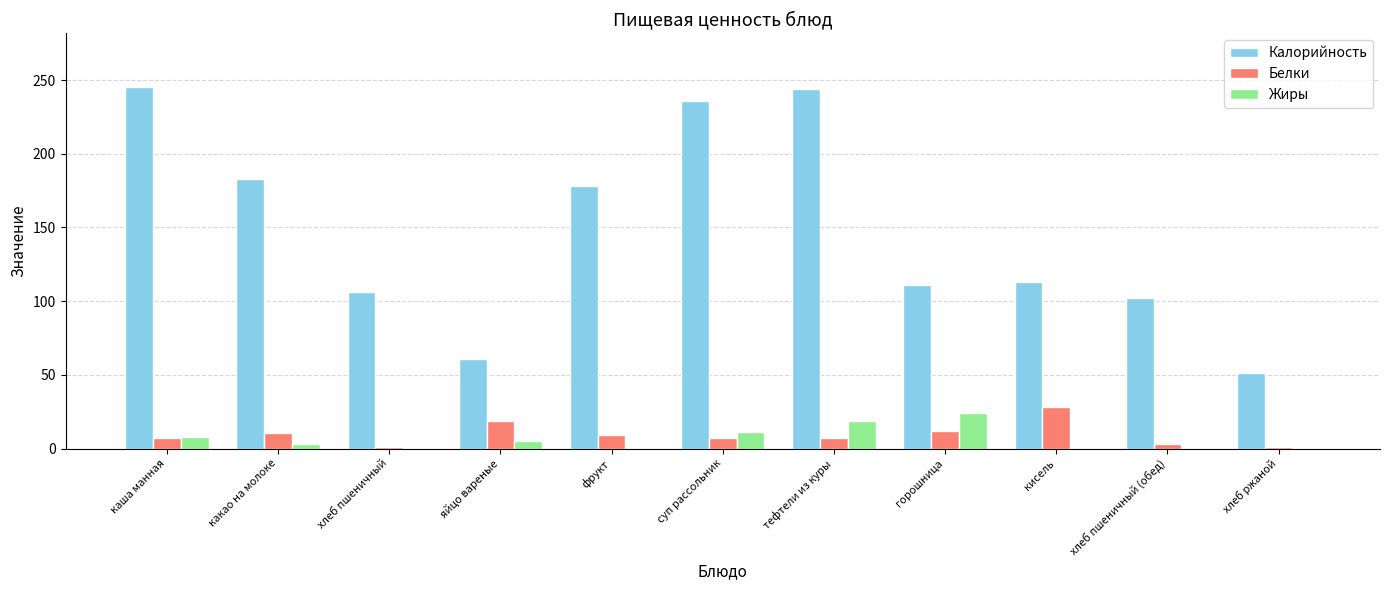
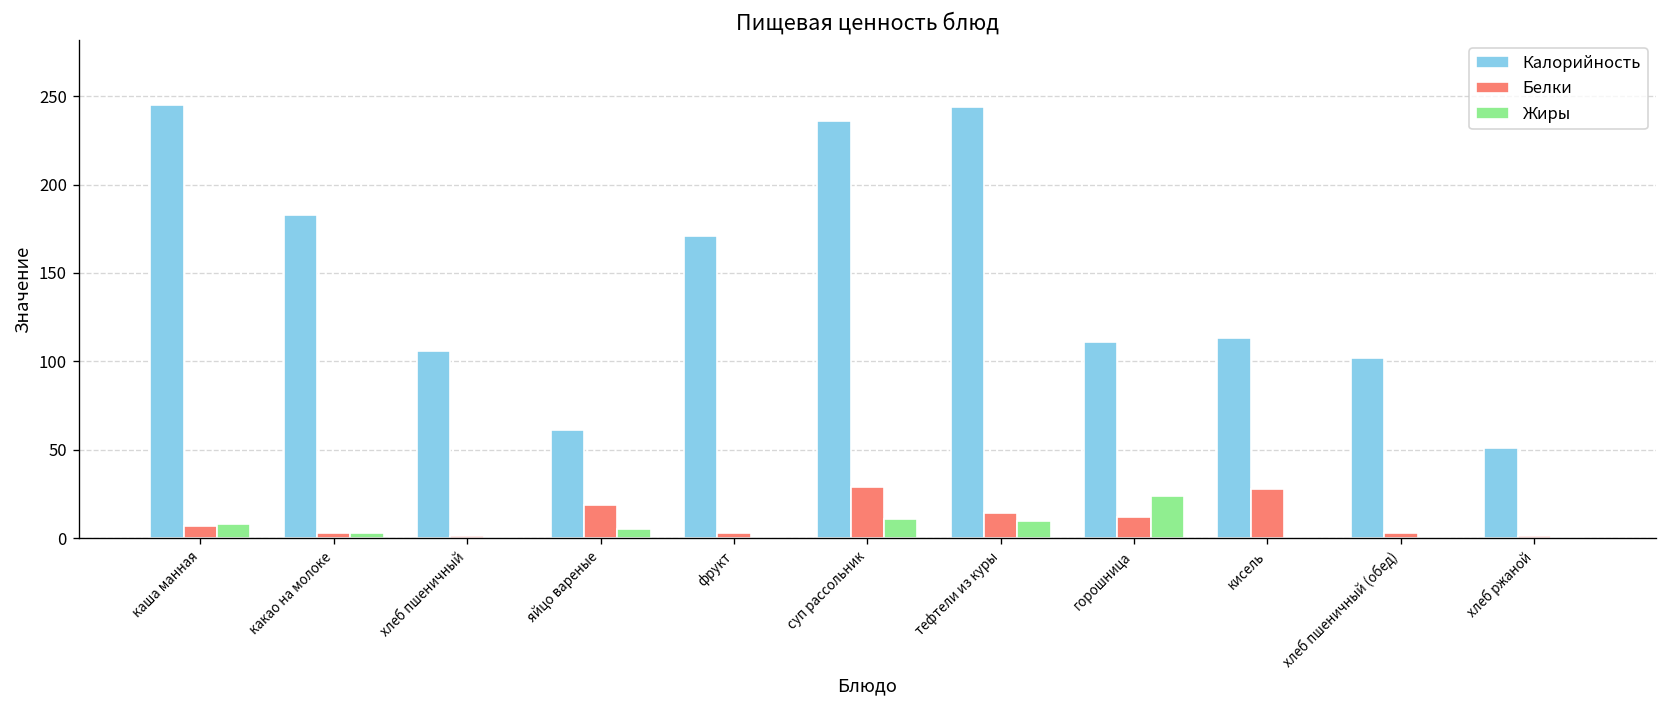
  {
    "Калорийность": {
      "каша манная": 245,
      "какао на молоке": 183,
      "хлеб пшеничный": 106,
      "яйцо вареные": 61,
-     "фрукт": 178,
+     "фрукт": 171,
      "суп рассольник": 236,
      "тефтели из куры": 244,
      "горошница": 111,
      "кисель": 113,
      "хлеб пшеничный (обед)": 102,
      "хлеб ржаной": 51
    },
    "Белки": {
      "каша манная": 7,
-     "какао на молоке": 11,
+     "какао на молоке": 3,
      "яйцо вареные": 19,
-     "фрукт": 9,
-     "суп рассольник": 7,
-     "тефтели из куры": 7,
+     "фрукт": 3,
+     "суп рассольник": 29,
+     "тефтели из куры": 14,
      "горошница": 12,
      "кисель": 28,
      "хлеб пшеничный (обед)": 3
    },
    "Жиры": {
      "каша манная": 8,
      "какао на молоке": 3,
      "яйцо вареные": 5,
      "фрукт": 0,
      "суп рассольник": 11,
-     "тефтели из куры": 19,
+     "тефтели из куры": 10,
      "горошница": 24,
      "кисель": 0
    }
  }
